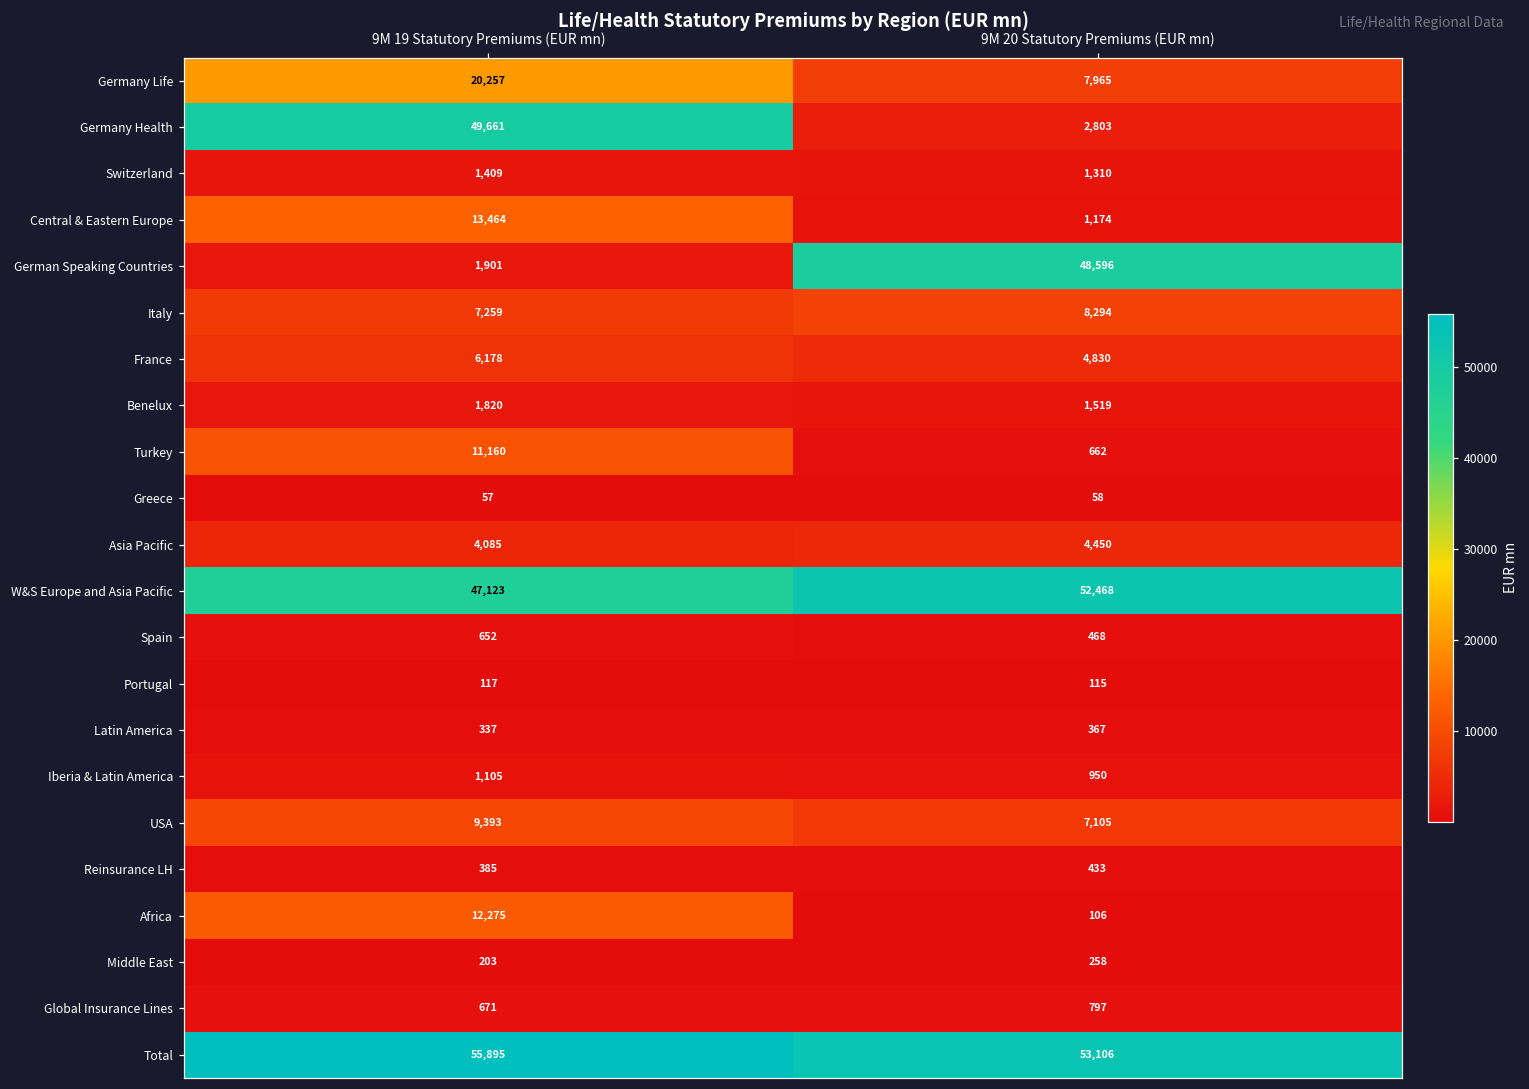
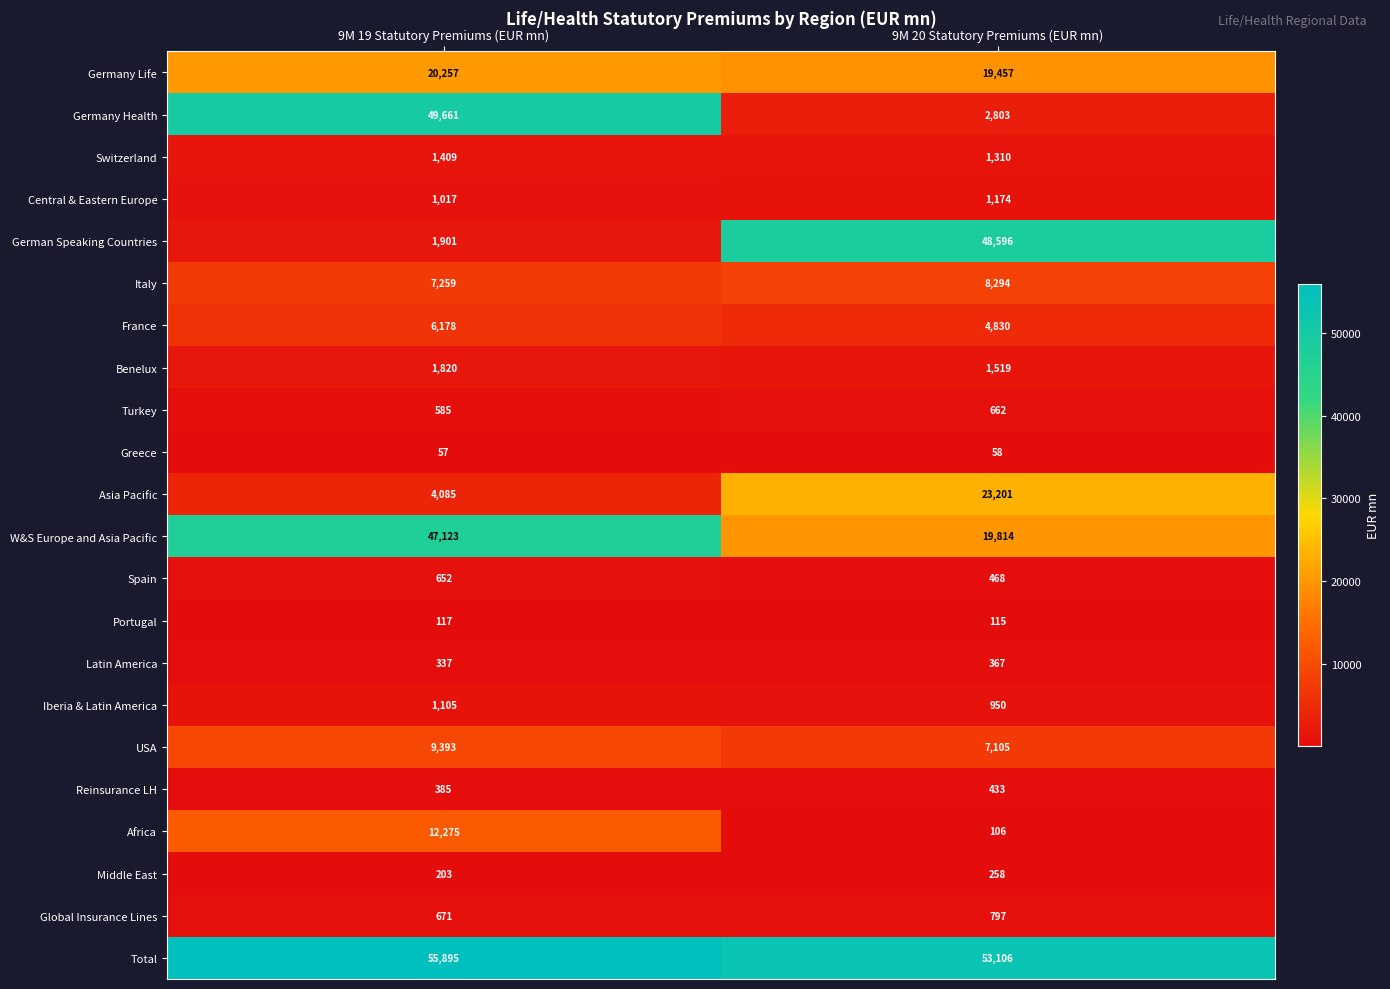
  {
    "Germany Life": {
      "9M 19 Statutory Premiums (EUR mn)": "20,257",
-     "9M 20 Statutory Premiums (EUR mn)": "7,965"
+     "9M 20 Statutory Premiums (EUR mn)": "19,457"
    },
    "Germany Health": {
      "9M 19 Statutory Premiums (EUR mn)": "49,661",
      "9M 20 Statutory Premiums (EUR mn)": "2,803"
    },
    "Switzerland": {
      "9M 19 Statutory Premiums (EUR mn)": "1,409",
      "9M 20 Statutory Premiums (EUR mn)": "1,310"
    },
    "Central & Eastern Europe": {
-     "9M 19 Statutory Premiums (EUR mn)": "13,464",
+     "9M 19 Statutory Premiums (EUR mn)": "1,017",
      "9M 20 Statutory Premiums (EUR mn)": "1,174"
    },
    "German Speaking Countries": {
      "9M 19 Statutory Premiums (EUR mn)": "1,901",
      "9M 20 Statutory Premiums (EUR mn)": "48,596"
    },
    "Italy": {
      "9M 19 Statutory Premiums (EUR mn)": "7,259",
      "9M 20 Statutory Premiums (EUR mn)": "8,294"
    },
    "France": {
      "9M 19 Statutory Premiums (EUR mn)": "6,178",
      "9M 20 Statutory Premiums (EUR mn)": "4,830"
    },
    "Benelux": {
      "9M 19 Statutory Premiums (EUR mn)": "1,820",
      "9M 20 Statutory Premiums (EUR mn)": "1,519"
    },
    "Turkey": {
-     "9M 19 Statutory Premiums (EUR mn)": "11,160",
+     "9M 19 Statutory Premiums (EUR mn)": "585",
      "9M 20 Statutory Premiums (EUR mn)": "662"
    },
    "Greece": {
      "9M 19 Statutory Premiums (EUR mn)": "57",
      "9M 20 Statutory Premiums (EUR mn)": "58"
    },
    "Asia Pacific": {
      "9M 19 Statutory Premiums (EUR mn)": "4,085",
-     "9M 20 Statutory Premiums (EUR mn)": "4,450"
+     "9M 20 Statutory Premiums (EUR mn)": "23,201"
    },
    "W&S Europe and Asia Pacific": {
      "9M 19 Statutory Premiums (EUR mn)": "47,123",
-     "9M 20 Statutory Premiums (EUR mn)": "52,468"
+     "9M 20 Statutory Premiums (EUR mn)": "19,814"
    },
    "Spain": {
      "9M 19 Statutory Premiums (EUR mn)": "652",
      "9M 20 Statutory Premiums (EUR mn)": "468"
    },
    "Portugal": {
      "9M 19 Statutory Premiums (EUR mn)": "117",
      "9M 20 Statutory Premiums (EUR mn)": "115"
    },
    "Latin America": {
      "9M 19 Statutory Premiums (EUR mn)": "337",
      "9M 20 Statutory Premiums (EUR mn)": "367"
    },
    "Iberia & Latin America": {
      "9M 19 Statutory Premiums (EUR mn)": "1,105",
      "9M 20 Statutory Premiums (EUR mn)": "950"
    },
    "USA": {
      "9M 19 Statutory Premiums (EUR mn)": "9,393",
      "9M 20 Statutory Premiums (EUR mn)": "7,105"
    },
    "Reinsurance LH": {
      "9M 19 Statutory Premiums (EUR mn)": "385",
      "9M 20 Statutory Premiums (EUR mn)": "433"
    },
    "Africa": {
      "9M 19 Statutory Premiums (EUR mn)": "12,275",
      "9M 20 Statutory Premiums (EUR mn)": "106"
    },
    "Middle East": {
      "9M 19 Statutory Premiums (EUR mn)": "203",
      "9M 20 Statutory Premiums (EUR mn)": "258"
    },
    "Global Insurance Lines": {
      "9M 19 Statutory Premiums (EUR mn)": "671",
      "9M 20 Statutory Premiums (EUR mn)": "797"
    },
    "Total": {
      "9M 19 Statutory Premiums (EUR mn)": "55,895",
      "9M 20 Statutory Premiums (EUR mn)": "53,106"
    }
  }
